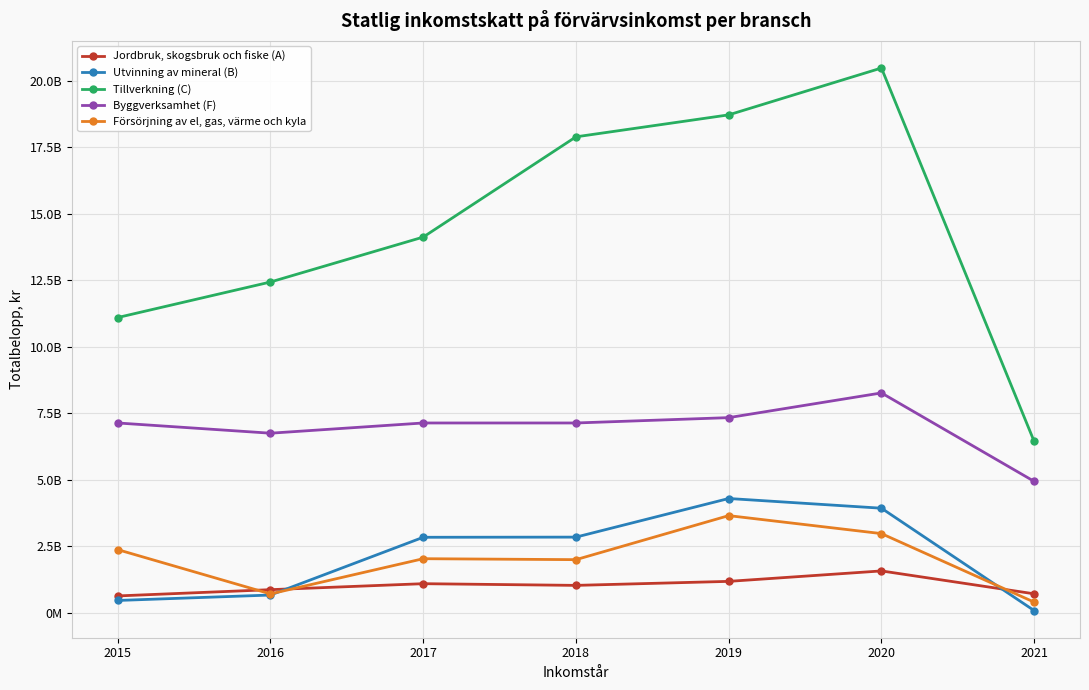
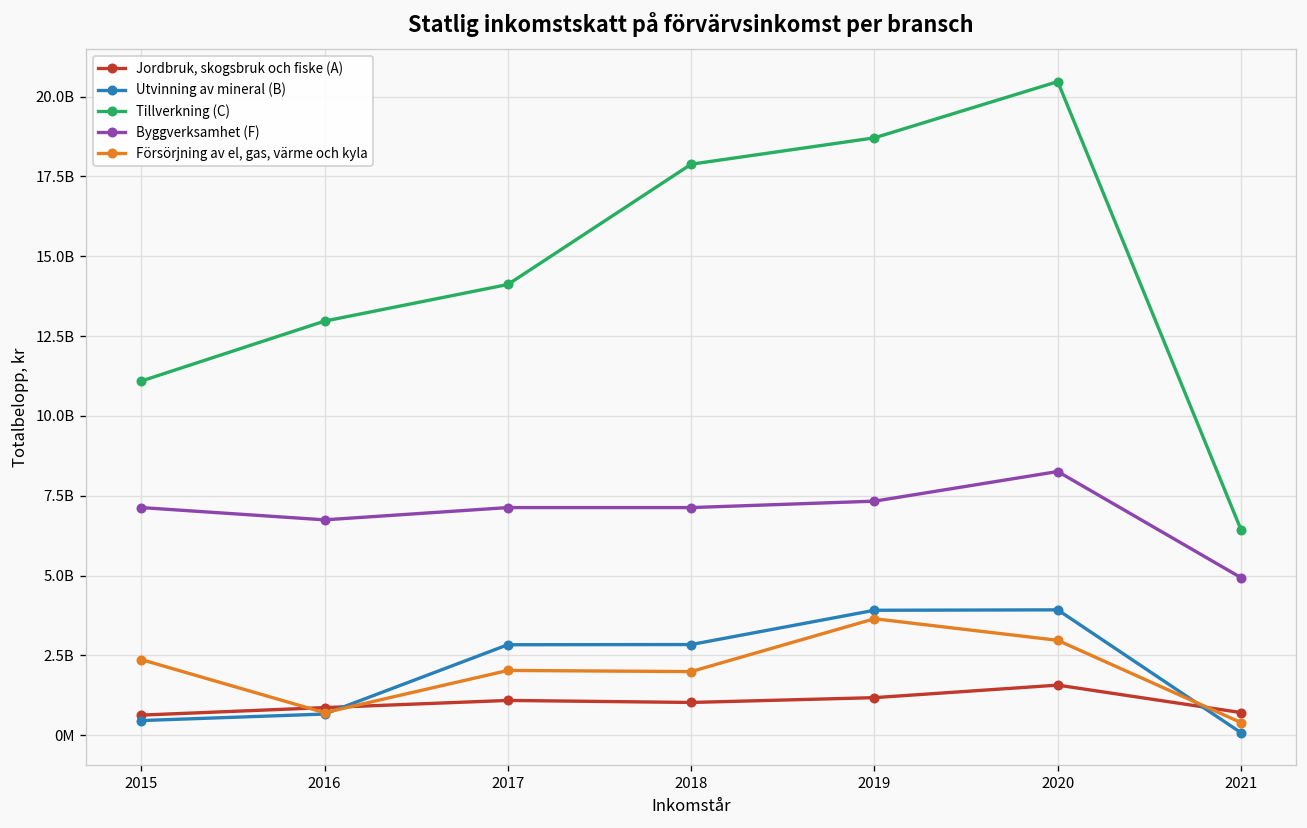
  {
    "Jordbruk, skogsbruk och fiske (A)": {
      "2015": 600000000,
      "2016": 900000000,
      "2017": 1100000000,
      "2018": 1000000000,
      "2019": 1200000000,
      "2020": 1600000000,
      "2021": 700000000
    },
    "Utvinning av mineral (B)": {
      "2015": 500000000,
      "2017": 2800000000,
      "2018": 2800000000,
-     "2019": 4300000000,
+     "2019": 3900000000,
      "2020": 3900000000,
      "2021": 100000000
    },
    "Tillverkning (C)": {
      "2015": 11100000000,
-     "2016": 12400000000,
+     "2016": 13000000000,
      "2017": 14100000000,
      "2018": 17900000000,
      "2019": 18700000000,
      "2020": 20500000000,
      "2021": 6400000000
    },
    "Byggverksamhet (F)": {
      "2015": 7100000000,
      "2016": 6700000000,
      "2017": 7100000000,
      "2018": 7100000000,
      "2019": 7300000000,
      "2020": 8300000000,
      "2021": 4900000000
    },
    "Försörjning av el, gas, värme och kyla": {
      "2015": 2400000000,
      "2017": 2000000000,
      "2018": 2000000000,
      "2019": 3700000000,
      "2020": 3000000000,
      "2021": 400000000
    }
  }
